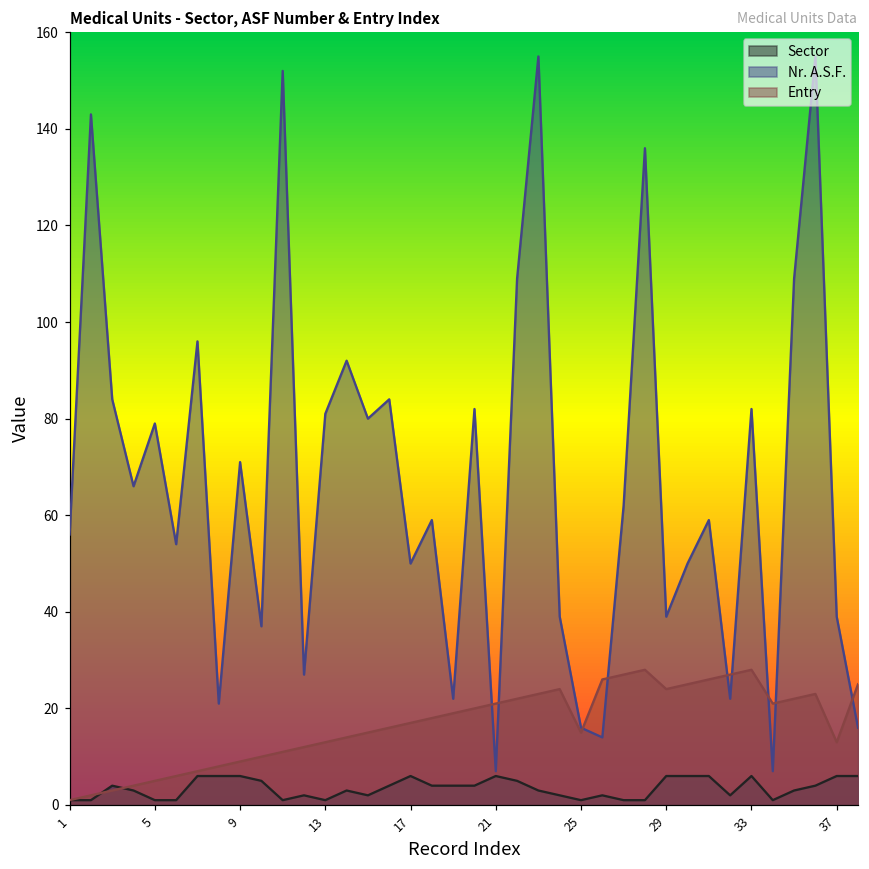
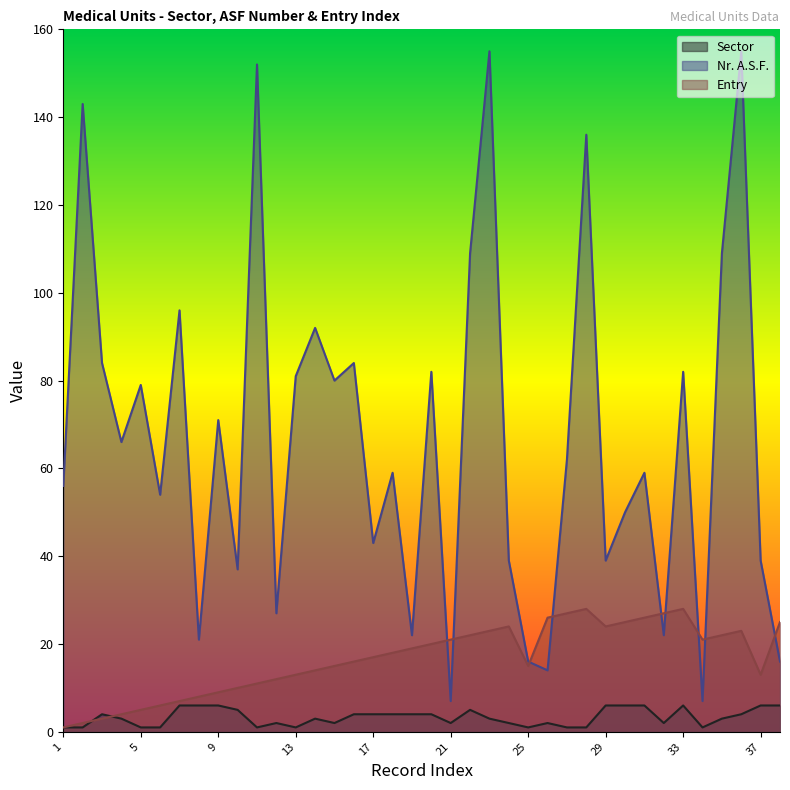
  {
    "Sector": {
      "5": 1,
      "9": 6,
      "13": 1,
-     "17": 6,
-     "21": 6,
+     "17": 4,
+     "21": 2,
      "25": 1,
      "29": 6,
      "33": 6,
      "37": 6
    },
    "Nr. A.S.F.": {
      "1": 56,
      "5": 79,
      "9": 71,
      "13": 81,
-     "17": 50,
+     "17": 43,
      "21": 7,
      "25": 16,
      "29": 39,
      "33": 82,
      "37": 39
    },
    "Entry": {
      "5": 5,
      "9": 9,
      "13": 13,
      "17": 17,
      "21": 21,
      "25": 15,
      "29": 24,
      "33": 28,
      "37": 13
    }
  }
